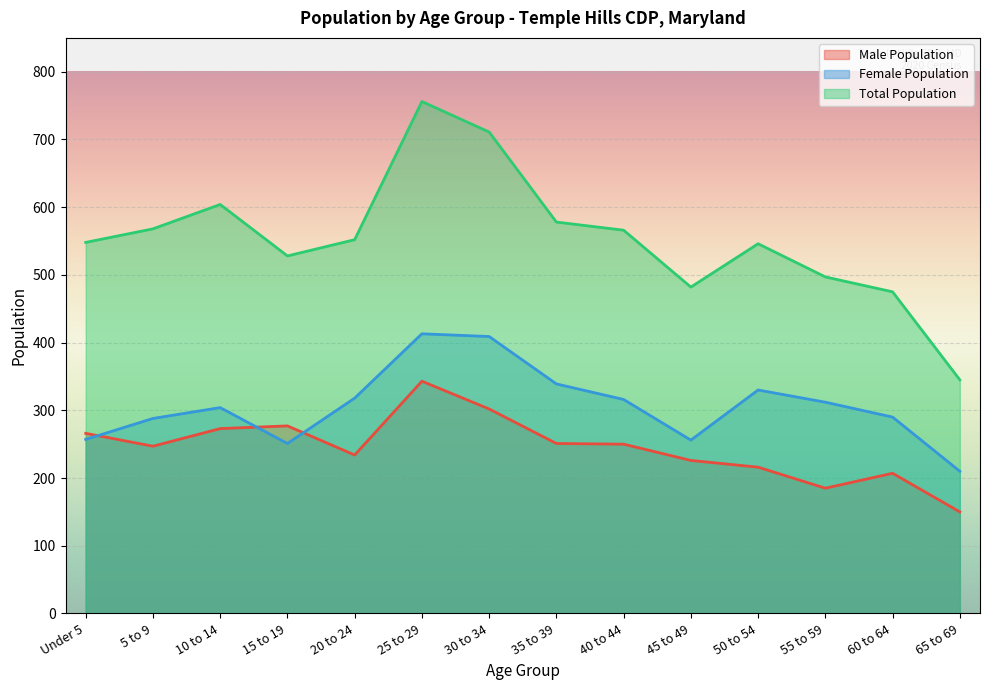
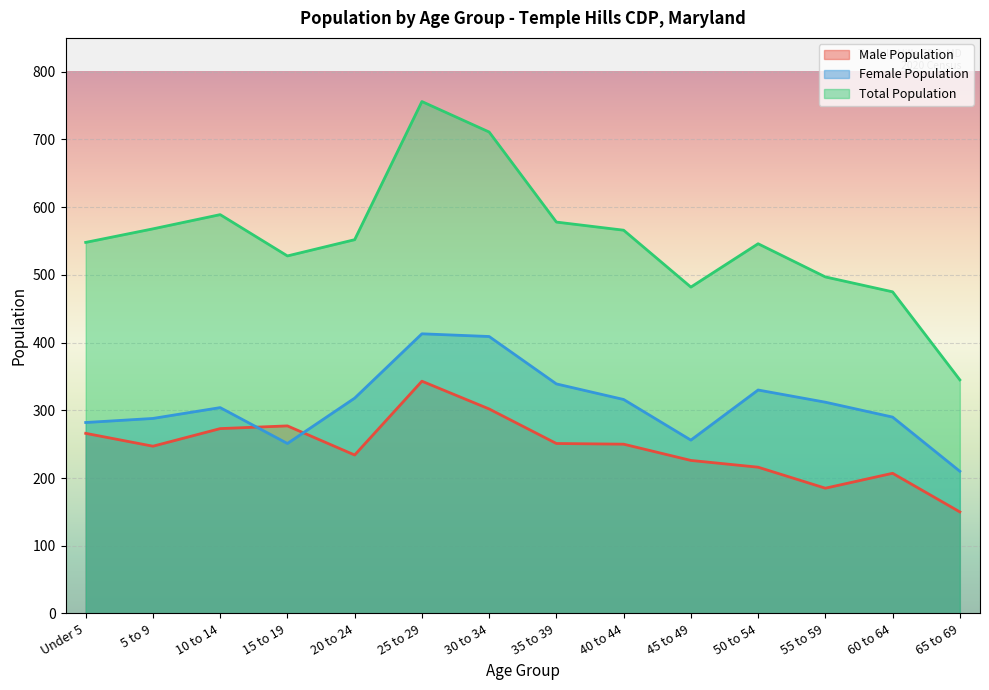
  {
    "Male Population": {
      "Under 5": 270,
      "5 to 9": 250,
      "10 to 14": 270,
      "15 to 19": 280,
      "20 to 24": 230,
      "25 to 29": 340,
      "30 to 34": 300,
      "35 to 39": 250,
      "40 to 44": 250,
      "45 to 49": 230,
      "50 to 54": 220,
      "55 to 59": 190,
      "60 to 64": 210,
      "65 to 69": 150
    },
    "Female Population": {
-     "Under 5": 260,
+     "Under 5": 280,
      "5 to 9": 290,
      "10 to 14": 300,
      "15 to 19": 250,
      "20 to 24": 320,
      "25 to 29": 410,
      "30 to 34": 410,
      "35 to 39": 340,
      "40 to 44": 320,
      "45 to 49": 260,
      "50 to 54": 330,
      "55 to 59": 310,
      "60 to 64": 290,
      "65 to 69": 210
    },
    "Total Population": {
      "Under 5": 550,
      "5 to 9": 570,
-     "10 to 14": 600,
+     "10 to 14": 590,
      "15 to 19": 530,
      "20 to 24": 550,
      "25 to 29": 760,
      "30 to 34": 710,
      "35 to 39": 580,
      "40 to 44": 570,
      "45 to 49": 480,
      "50 to 54": 550,
      "55 to 59": 500,
      "60 to 64": 480,
      "65 to 69": 350
    }
  }
